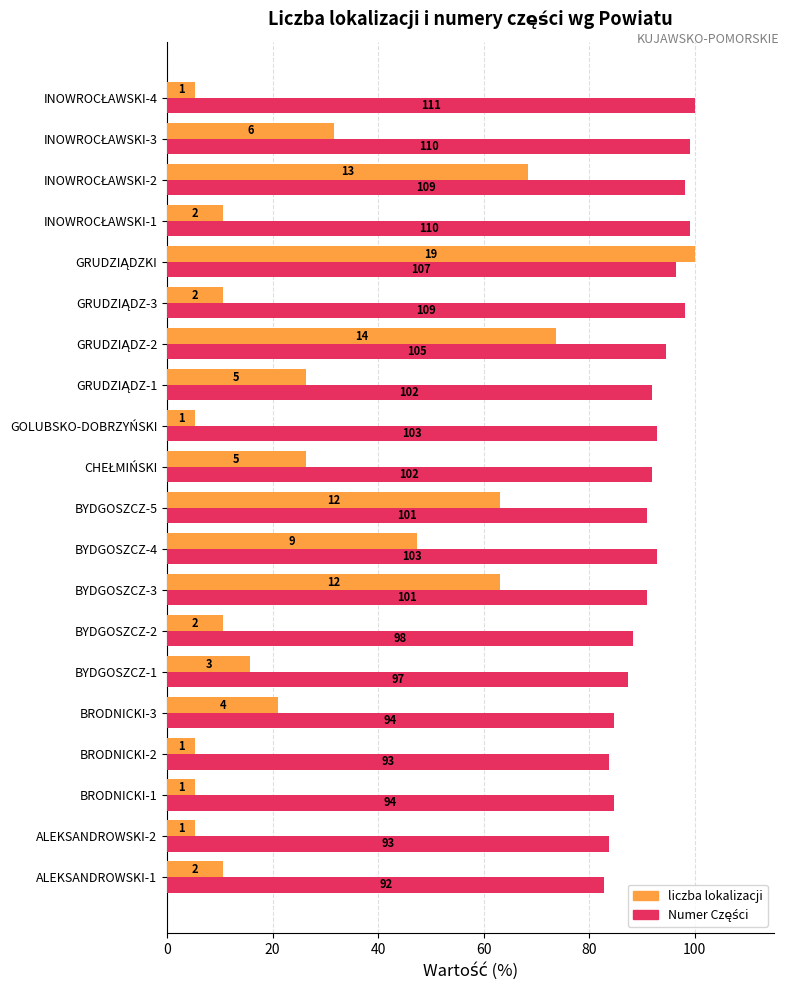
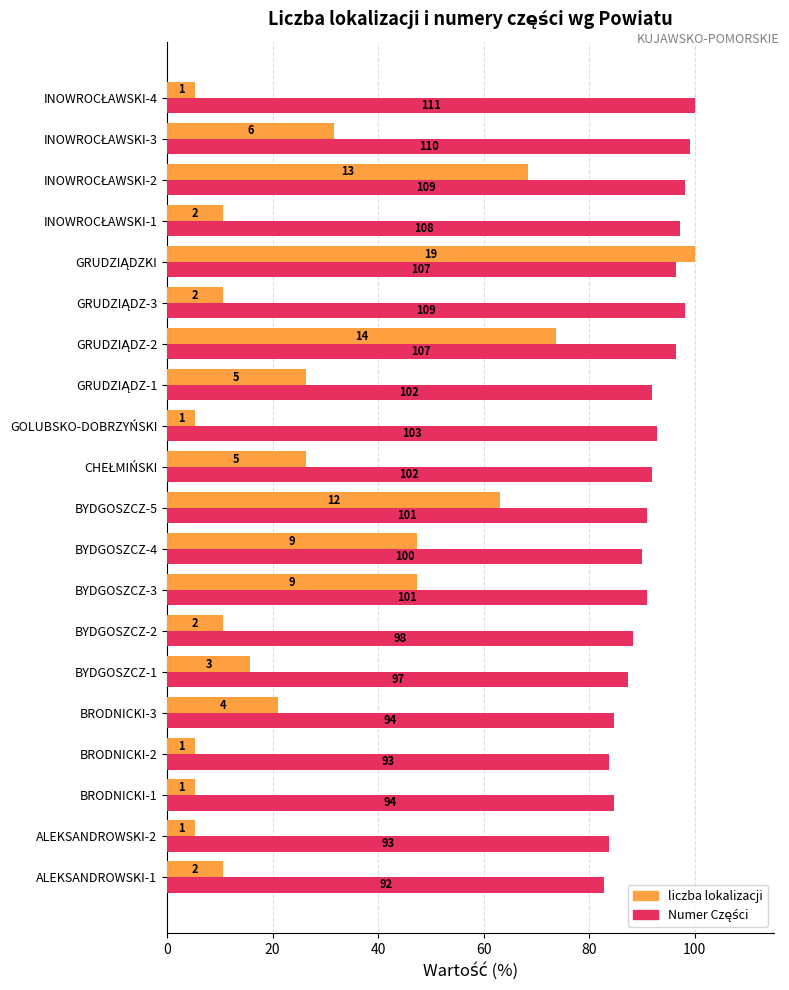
  {
    "liczba lokalizacji": {
-     "BYDGOSZCZ-3": 12
+     "BYDGOSZCZ-3": 9
    },
    "Numer Części": {
-     "INOWROCŁAWSKI-1": 110,
-     "GRUDZIĄDZ-2": 105,
-     "BYDGOSZCZ-4": 103
+     "INOWROCŁAWSKI-1": 108,
+     "GRUDZIĄDZ-2": 107,
+     "BYDGOSZCZ-4": 100
    }
  }
